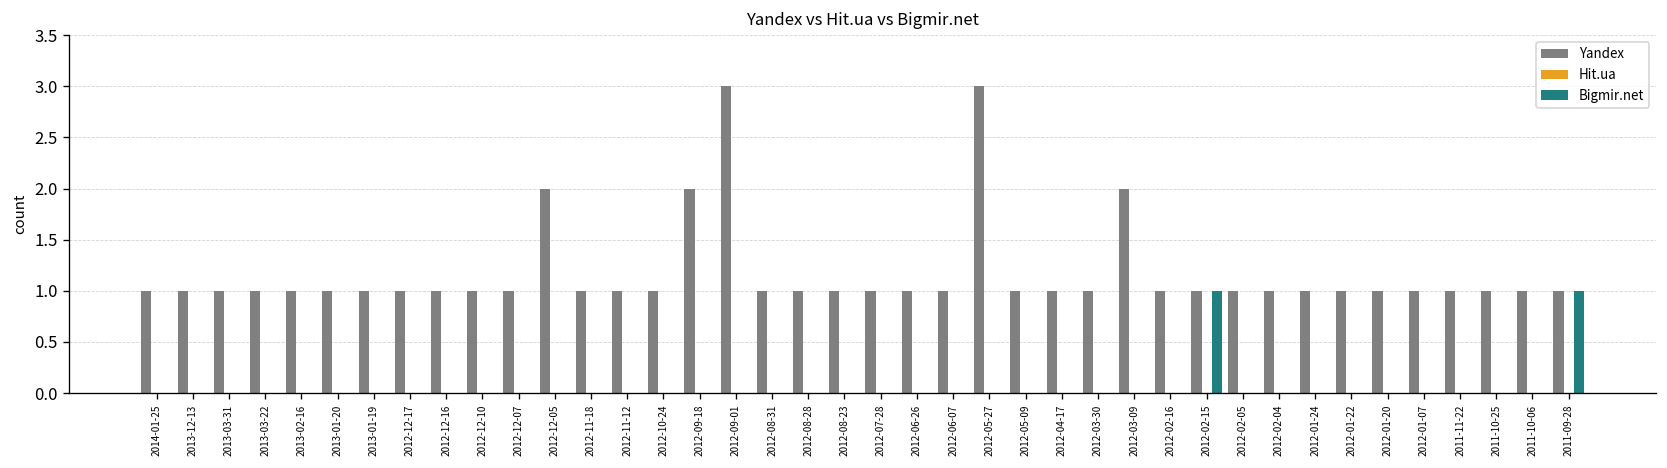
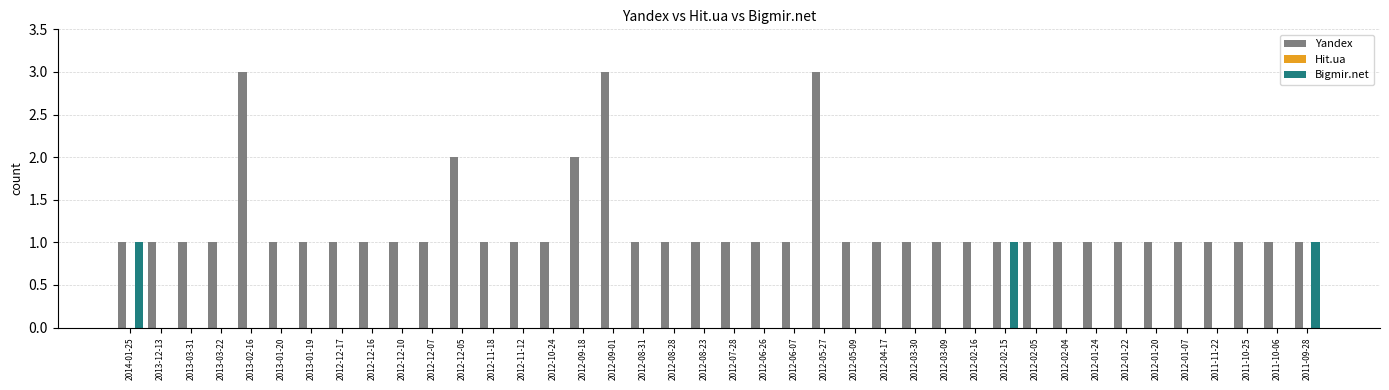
  {
    "Yandex": {
      "2014-01-25": 1,
      "2013-12-13": 1,
      "2013-03-31": 1,
      "2013-03-22": 1,
-     "2013-02-16": 1,
+     "2013-02-16": 3,
      "2013-01-20": 1,
      "2013-01-19": 1,
      "2012-12-17": 1,
      "2012-12-16": 1,
      "2012-12-10": 1,
      "2012-12-07": 1,
      "2012-12-05": 2,
      "2012-11-18": 1,
      "2012-11-12": 1,
      "2012-10-24": 1,
      "2012-09-18": 2,
      "2012-09-01": 3,
      "2012-08-31": 1,
      "2012-08-28": 1,
      "2012-08-23": 1,
      "2012-07-28": 1,
      "2012-06-26": 1,
      "2012-06-07": 1,
      "2012-05-27": 3,
      "2012-05-09": 1,
      "2012-04-17": 1,
      "2012-03-30": 1,
-     "2012-03-09": 2,
+     "2012-03-09": 1,
      "2012-02-16": 1,
      "2012-02-15": 1,
      "2012-02-05": 1,
      "2012-02-04": 1,
      "2012-01-24": 1,
      "2012-01-22": 1,
      "2012-01-20": 1,
      "2012-01-07": 1,
      "2011-11-22": 1,
      "2011-10-25": 1,
      "2011-10-06": 1,
      "2011-09-28": 1
    },
    "Hit.ua": {
      "2014-01-25": 0,
      "2013-12-13": 0,
      "2013-03-31": 0,
      "2013-03-22": 0,
      "2013-02-16": 0,
      "2013-01-20": 0,
      "2013-01-19": 0,
      "2012-12-17": 0,
      "2012-12-16": 0,
      "2012-12-10": 0,
      "2012-12-07": 0,
      "2012-12-05": 0,
      "2012-11-18": 0,
      "2012-11-12": 0,
      "2012-10-24": 0,
      "2012-09-18": 0,
      "2012-09-01": 0,
      "2012-08-31": 0,
      "2012-08-28": 0,
      "2012-08-23": 0,
      "2012-07-28": 0,
      "2012-06-26": 0,
      "2012-06-07": 0,
      "2012-05-27": 0,
      "2012-05-09": 0,
      "2012-04-17": 0,
      "2012-03-30": 0,
      "2012-03-09": 0,
      "2012-02-16": 0,
      "2012-02-15": 0,
      "2012-02-05": 0,
      "2012-02-04": 0,
      "2012-01-24": 0,
      "2012-01-22": 0,
      "2012-01-20": 0,
      "2012-01-07": 0,
      "2011-11-22": 0,
      "2011-10-25": 0,
      "2011-10-06": 0,
      "2011-09-28": 0
    },
    "Bigmir.net": {
-     "2014-01-25": 0,
+     "2014-01-25": 1,
      "2013-12-13": 0,
      "2013-03-31": 0,
      "2013-03-22": 0,
      "2013-02-16": 0,
      "2013-01-20": 0,
      "2013-01-19": 0,
      "2012-12-17": 0,
      "2012-12-16": 0,
      "2012-12-10": 0,
      "2012-12-07": 0,
      "2012-12-05": 0,
      "2012-11-18": 0,
      "2012-11-12": 0,
      "2012-10-24": 0,
      "2012-09-18": 0,
      "2012-09-01": 0,
      "2012-08-31": 0,
      "2012-08-28": 0,
      "2012-08-23": 0,
      "2012-07-28": 0,
      "2012-06-26": 0,
      "2012-06-07": 0,
      "2012-05-27": 0,
      "2012-05-09": 0,
      "2012-04-17": 0,
      "2012-03-30": 0,
      "2012-03-09": 0,
      "2012-02-16": 0,
      "2012-02-15": 1,
      "2012-02-05": 0,
      "2012-02-04": 0,
      "2012-01-24": 0,
      "2012-01-22": 0,
      "2012-01-20": 0,
      "2012-01-07": 0,
      "2011-11-22": 0,
      "2011-10-25": 0,
      "2011-10-06": 0,
      "2011-09-28": 1
    }
  }
